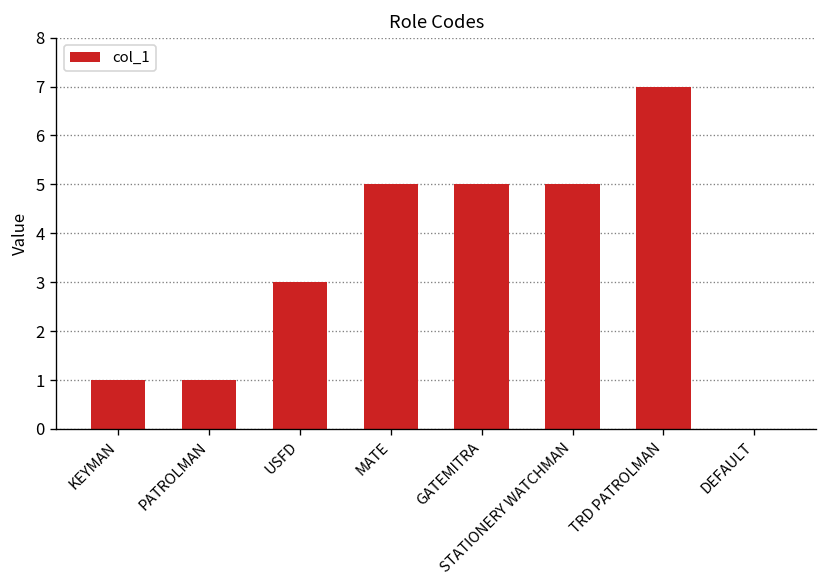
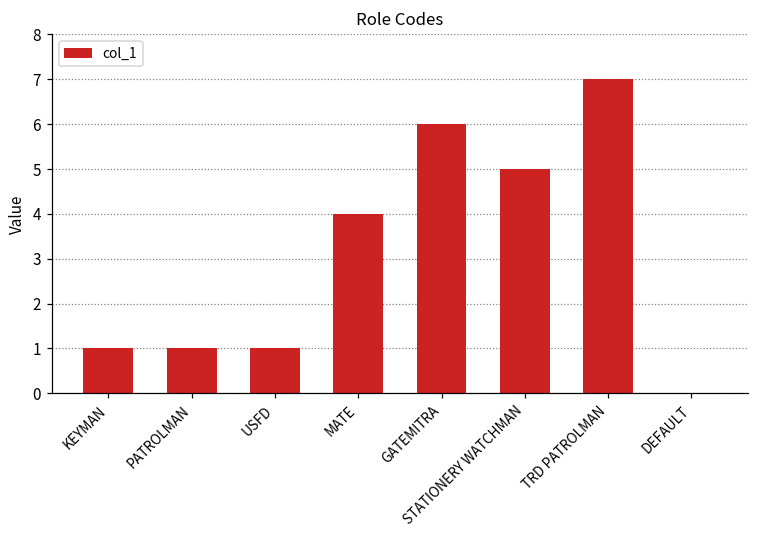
  {
    "KEYMAN": 1,
    "PATROLMAN": 1,
-   "USFD": 3,
-   "MATE": 5,
-   "GATEMITRA": 5,
+   "USFD": 1,
+   "MATE": 4,
+   "GATEMITRA": 6,
    "STATIONERY WATCHMAN": 5,
    "TRD PATROLMAN": 7,
    "DEFAULT": 0
  }
